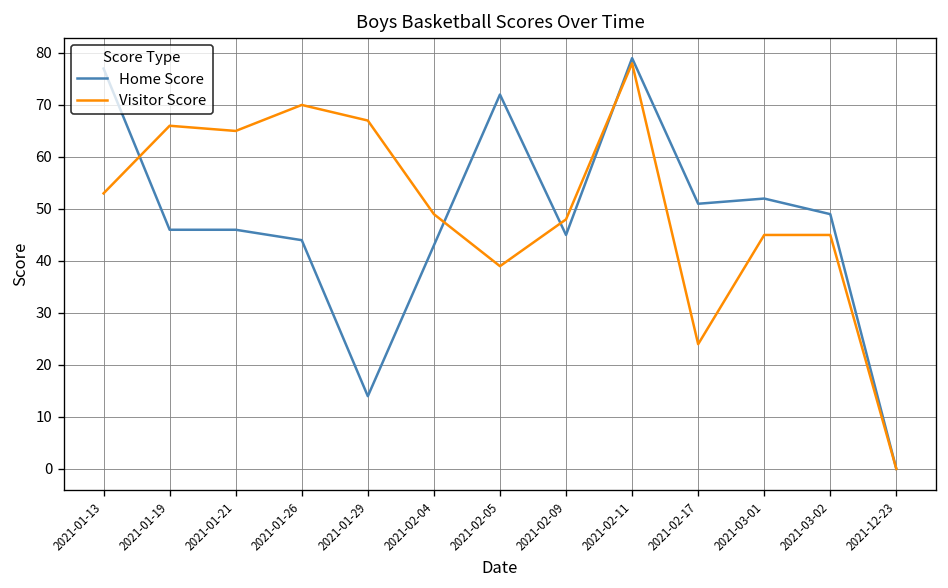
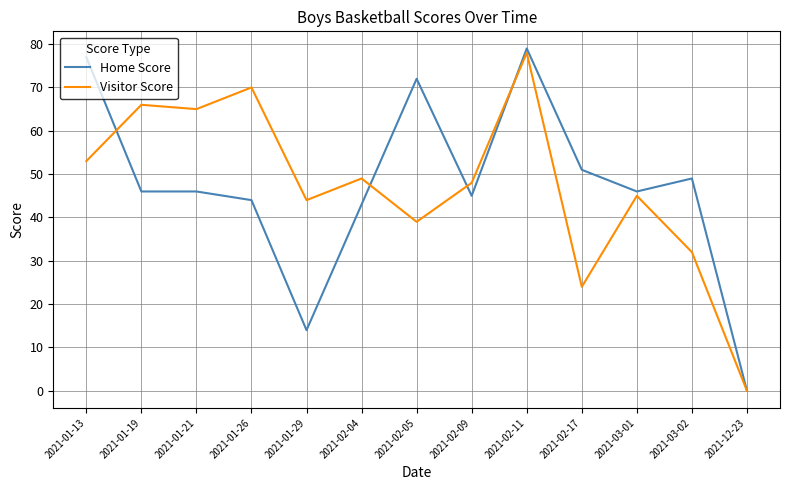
  {
    "Home Score": {
      "2021-01-19": 46,
      "2021-01-21": 46,
      "2021-01-26": 44,
      "2021-01-29": 14,
      "2021-02-04": 43,
      "2021-02-05": 72,
      "2021-02-09": 45,
      "2021-02-11": 79,
      "2021-02-17": 51,
-     "2021-03-01": 52,
+     "2021-03-01": 46,
      "2021-03-02": 49
    },
    "Visitor Score": {
      "2021-01-13": 53,
      "2021-01-19": 66,
      "2021-01-21": 65,
      "2021-01-26": 70,
-     "2021-01-29": 67,
+     "2021-01-29": 44,
      "2021-02-04": 49,
      "2021-02-05": 39,
      "2021-02-09": 48,
      "2021-02-11": 78,
      "2021-02-17": 24,
      "2021-03-01": 45,
-     "2021-03-02": 45
+     "2021-03-02": 32
    }
  }
